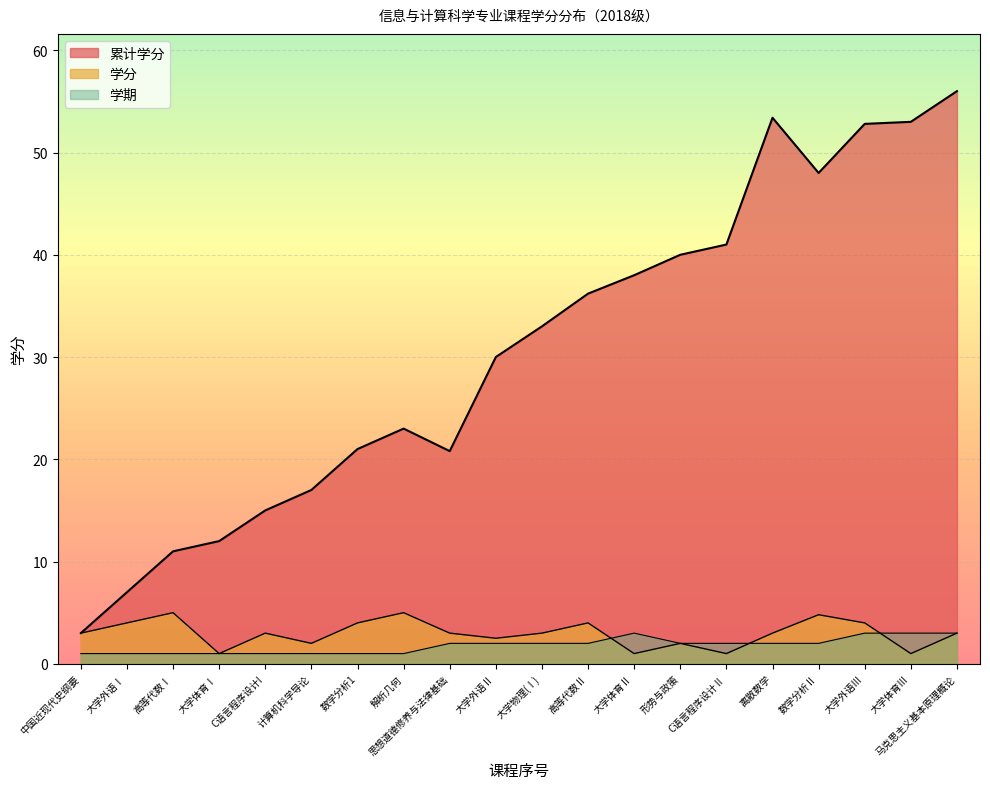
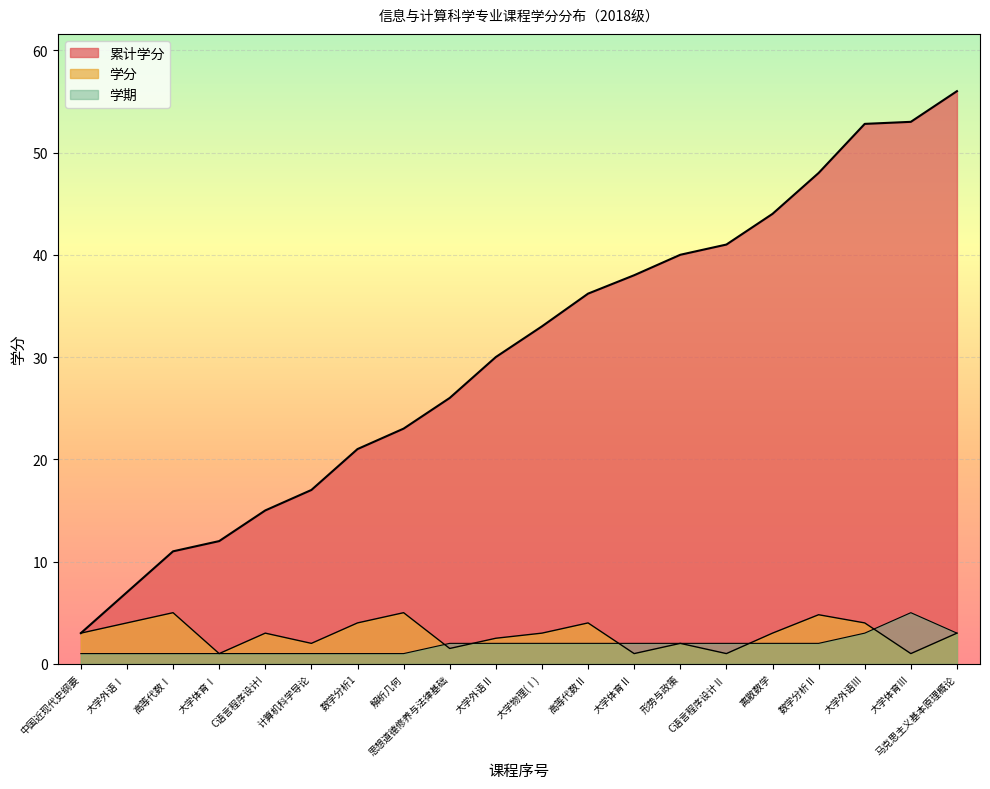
  {
    "累计学分": {
      "大学外语Ⅰ": 7.0,
      "高等代数Ⅰ": 11.0,
      "大学体育Ⅰ": 12.0,
      "C语言程序设计I": 15.0,
      "计算机科学导论": 17.0,
      "数学分析1": 21.0,
      "解析几何": 23.0,
-     "思想道德修养与法律基础": 20.8,
+     "思想道德修养与法律基础": 26.0,
      "大学外语Ⅱ": 30.0,
      "大学物理(Ⅰ)": 33.0,
      "高等代数Ⅱ": 36.2,
      "大学体育Ⅱ": 38.0,
      "形势与政策": 40.0,
      "C语言程序设计Ⅱ": 41.0,
-     "离散数学": 53.4,
+     "离散数学": 44.0,
      "数学分析Ⅱ": 48.0,
      "大学外语Ⅲ": 52.8,
      "大学体育Ⅲ": 53.0,
      "马克思主义基本原理概论": 56.0
    },
    "学分": {
      "大学外语Ⅰ": 4.0,
      "高等代数Ⅰ": 5.0,
      "C语言程序设计I": 3.0,
      "计算机科学导论": 2.0,
      "数学分析1": 4.0,
      "解析几何": 5.0,
-     "思想道德修养与法律基础": 3.0,
+     "思想道德修养与法律基础": 1.5,
      "大学外语Ⅱ": 2.5,
      "大学物理(Ⅰ)": 3.0,
      "高等代数Ⅱ": 4.0,
      "大学体育Ⅱ": 1.0,
      "C语言程序设计Ⅱ": 1.0,
      "离散数学": 3.0,
      "数学分析Ⅱ": 4.8,
      "大学外语Ⅲ": 4.0,
      "大学体育Ⅲ": 1.0
    },
    "学期": {
      "中国近现代史纲要": 1,
      "大学外语Ⅰ": 1,
      "高等代数Ⅰ": 1,
      "C语言程序设计I": 1,
      "计算机科学导论": 1,
      "数学分析1": 1,
      "解析几何": 1,
      "思想道德修养与法律基础": 2,
      "大学外语Ⅱ": 2,
      "大学物理(Ⅰ)": 2,
      "高等代数Ⅱ": 2,
-     "大学体育Ⅱ": 3,
+     "大学体育Ⅱ": 2,
      "C语言程序设计Ⅱ": 2,
      "离散数学": 2,
      "数学分析Ⅱ": 2,
      "大学外语Ⅲ": 3,
-     "大学体育Ⅲ": 3
+     "大学体育Ⅲ": 5
    }
  }
